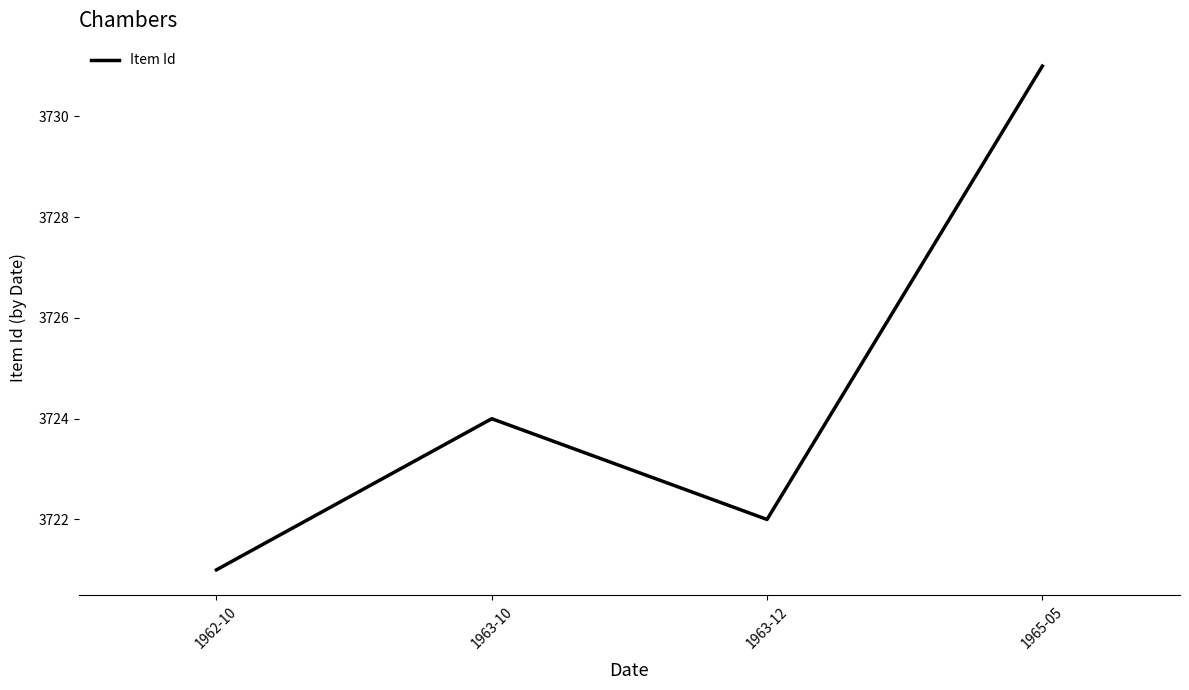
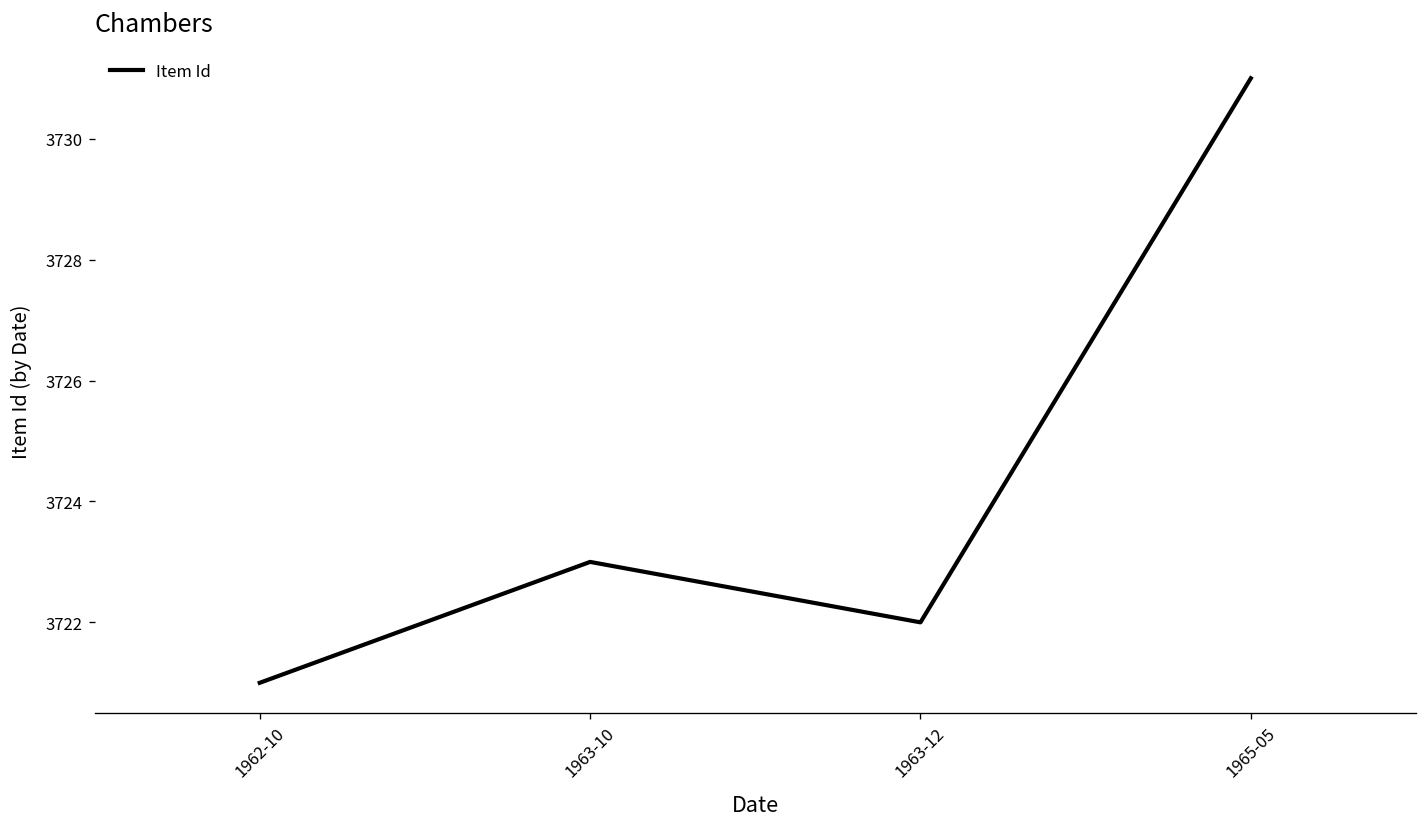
  {
    "1962-10": 3721,
-   "1963-10": 3724,
+   "1963-10": 3723,
    "1963-12": 3722,
    "1965-05": 3731
  }
